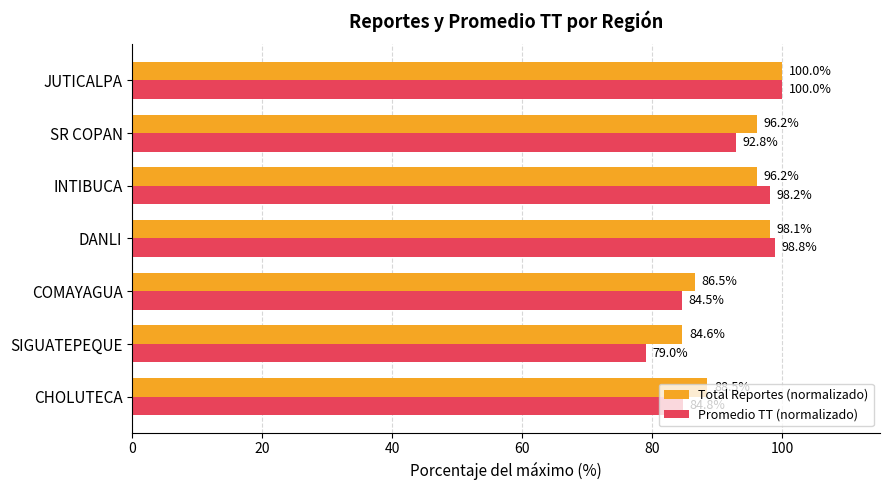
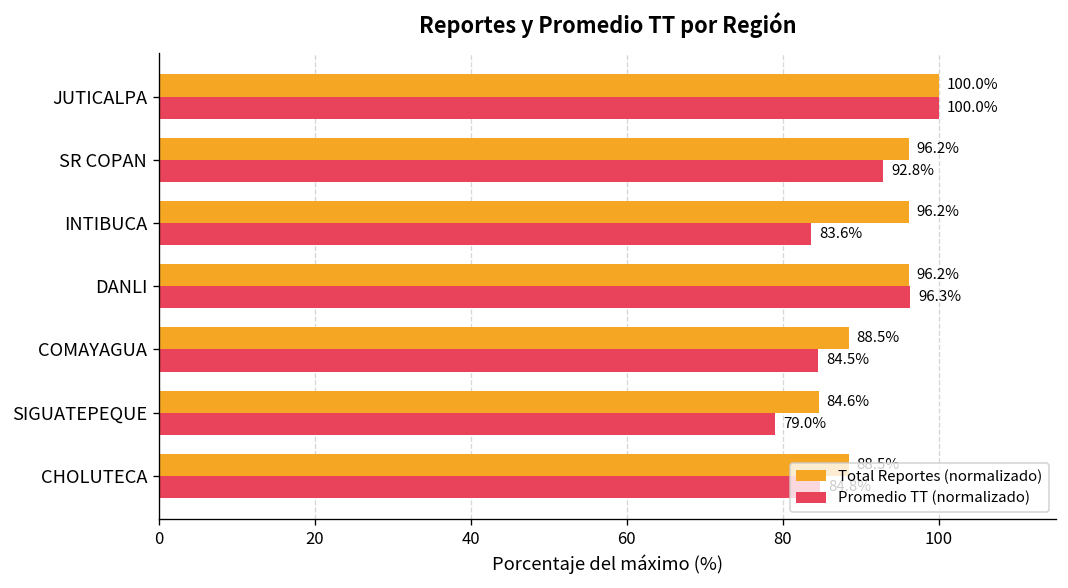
  {
    "Total Reportes (normalizado)": {
      "JUTICALPA": "100.0%",
      "SR COPAN": "96.2%",
      "INTIBUCA": "96.2%",
-     "DANLI": "98.1%",
-     "COMAYAGUA": "86.5%",
+     "DANLI": "96.2%",
+     "COMAYAGUA": "88.5%",
      "SIGUATEPEQUE": "84.6%"
    },
    "Promedio TT (normalizado)": {
      "JUTICALPA": "100.0%",
      "SR COPAN": "92.8%",
-     "INTIBUCA": "98.2%",
-     "DANLI": "98.8%",
+     "INTIBUCA": "83.6%",
+     "DANLI": "96.3%",
      "COMAYAGUA": "84.5%",
      "SIGUATEPEQUE": "79.0%"
    }
  }
